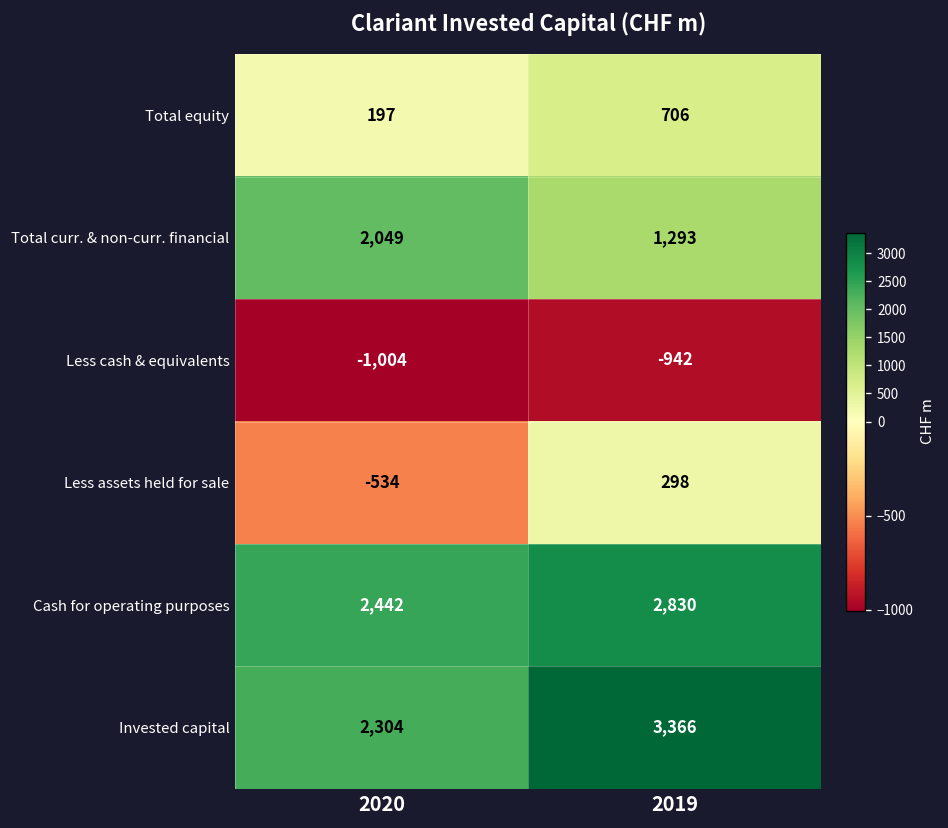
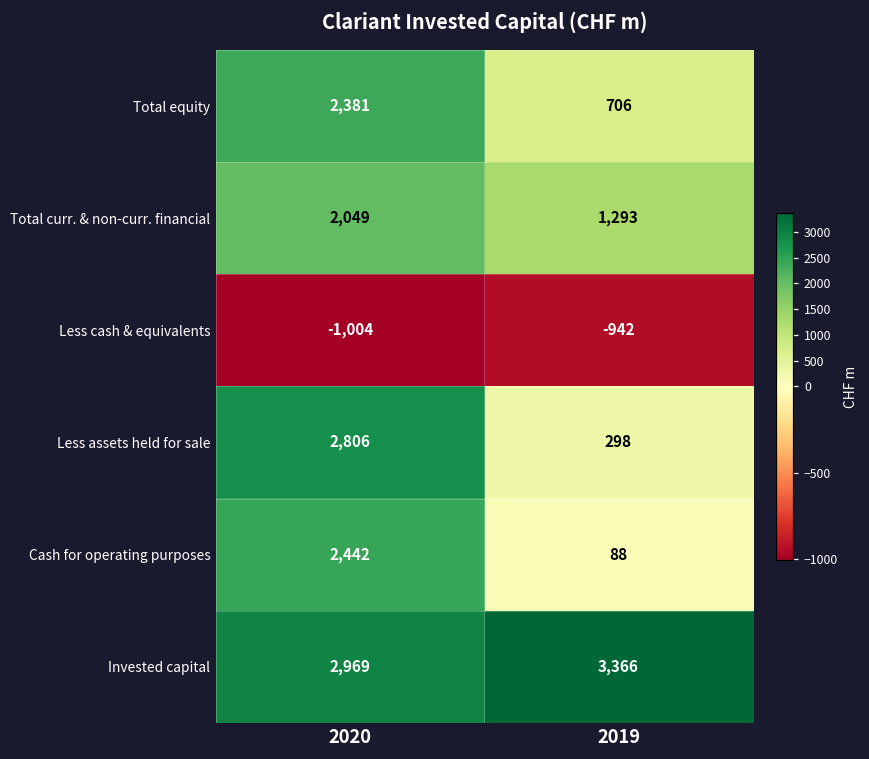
  {
    "Total equity": {
-     "2020": "197",
+     "2020": "2,381",
      "2019": "706"
    },
    "Total curr. & non-curr. financial": {
      "2020": "2,049",
      "2019": "1,293"
    },
    "Less cash & equivalents": {
      "2020": "-1,004",
      "2019": "-942"
    },
    "Less assets held for sale": {
-     "2020": "-534",
+     "2020": "2,806",
      "2019": "298"
    },
    "Cash for operating purposes": {
      "2020": "2,442",
-     "2019": "2,830"
+     "2019": "88"
    },
    "Invested capital": {
-     "2020": "2,304",
+     "2020": "2,969",
      "2019": "3,366"
    }
  }
